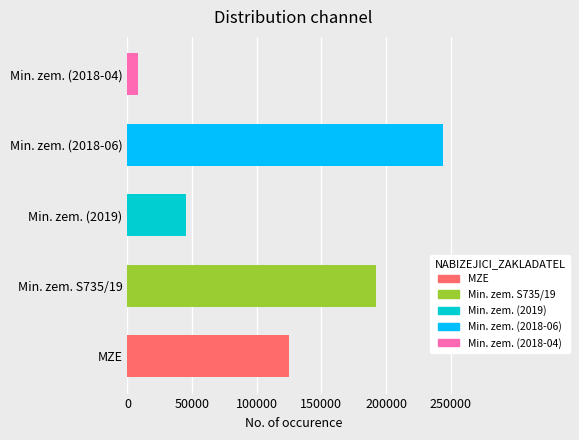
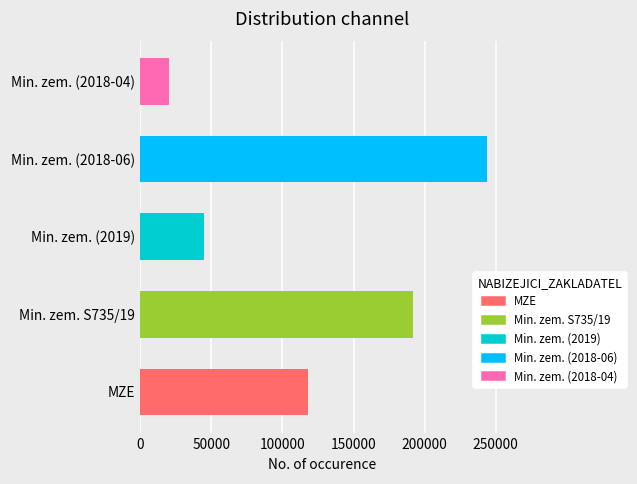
  {
-   "Min. zem. (2018-04)": 8000,
+   "Min. zem. (2018-04)": 20000,
    "Min. zem. (2018-06)": 244000,
    "Min. zem. (2019)": 45000,
    "Min. zem. S735/19": 192000,
-   "MZE": 125000
+   "MZE": 118000
  }
